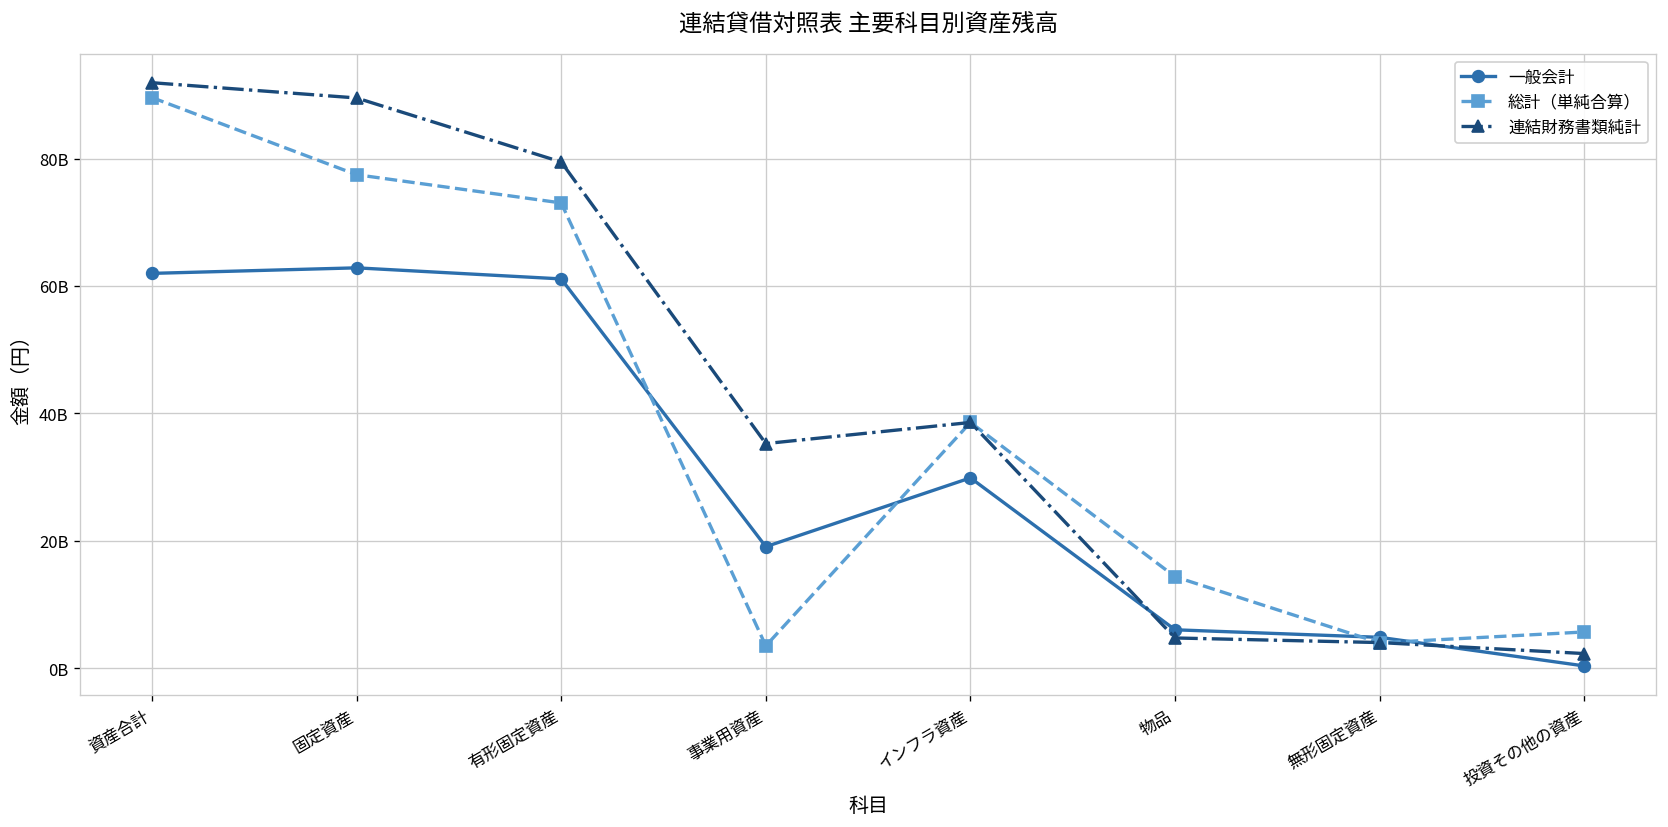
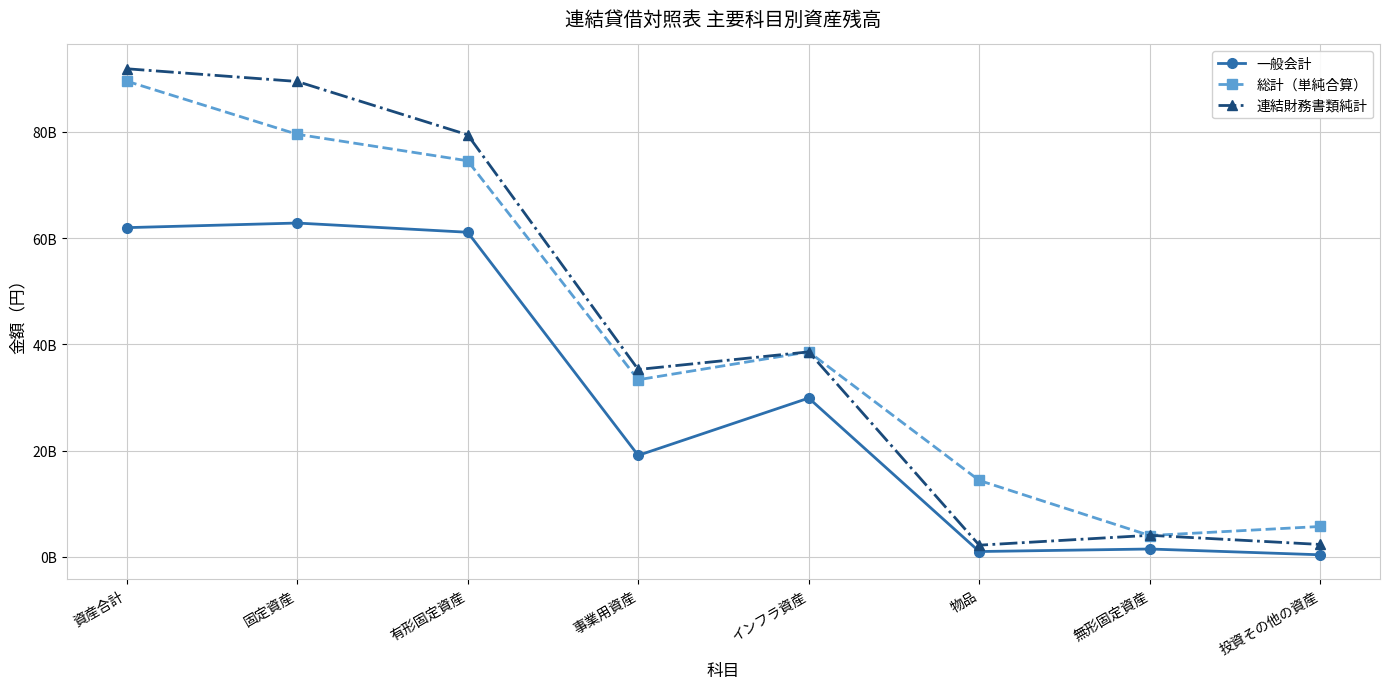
  {
    "一般会計": {
      "資産合計": 62000000000,
      "固定資産": 63000000000,
      "有形固定資産": 61000000000,
      "事業用資産": 19000000000,
      "インフラ資産": 30000000000,
-     "物品": 6000000000,
-     "無形固定資産": 5000000000,
+     "物品": 1000000000,
+     "無形固定資産": 1000000000,
      "投資その他の資産": 0
    },
    "総計（単純合算）": {
      "資産合計": 90000000000,
-     "固定資産": 77000000000,
-     "有形固定資産": 73000000000,
-     "事業用資産": 4000000000,
+     "固定資産": 80000000000,
+     "有形固定資産": 75000000000,
+     "事業用資産": 33000000000,
      "物品": 14000000000,
      "投資その他の資産": 6000000000
    },
    "連結財務書類純計": {
      "資産合計": 92000000000,
      "固定資産": 90000000000,
      "有形固定資産": 79000000000,
      "事業用資産": 35000000000,
-     "物品": 5000000000,
+     "物品": 2000000000,
      "投資その他の資産": 2000000000
    }
  }
